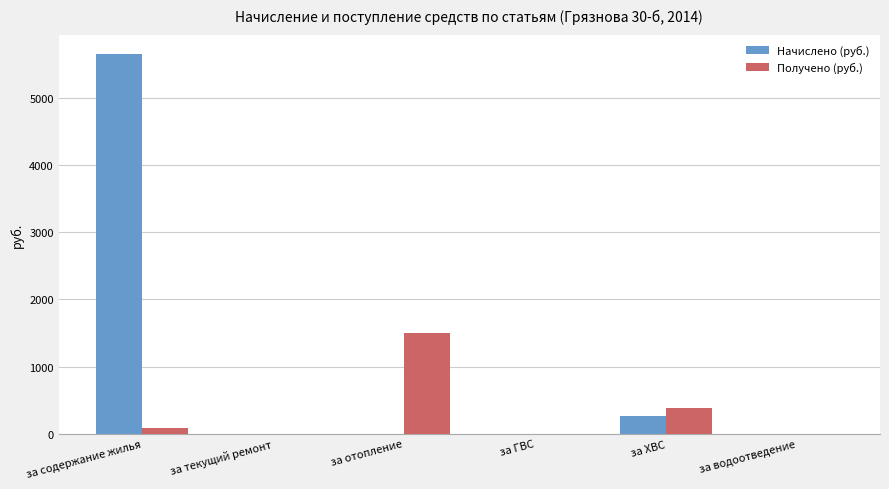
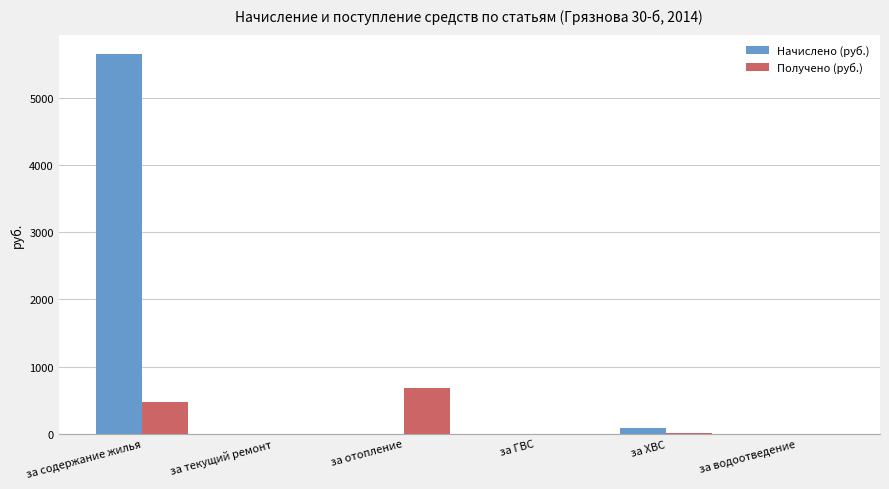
  {
    "Начислено (руб.)": {
      "за содержание жилья": 5700,
      "за текущий ремонт": 0,
      "за отопление": 0,
      "за ГВС": 0,
-     "за ХВС": 300,
+     "за ХВС": 100,
      "за водоотведение": 0
    },
    "Получено (руб.)": {
-     "за содержание жилья": 100,
+     "за содержание жилья": 500,
      "за текущий ремонт": 0,
-     "за отопление": 1500,
+     "за отопление": 700,
      "за ГВС": 0,
-     "за ХВС": 400,
+     "за ХВС": 0,
      "за водоотведение": 0
    }
  }
